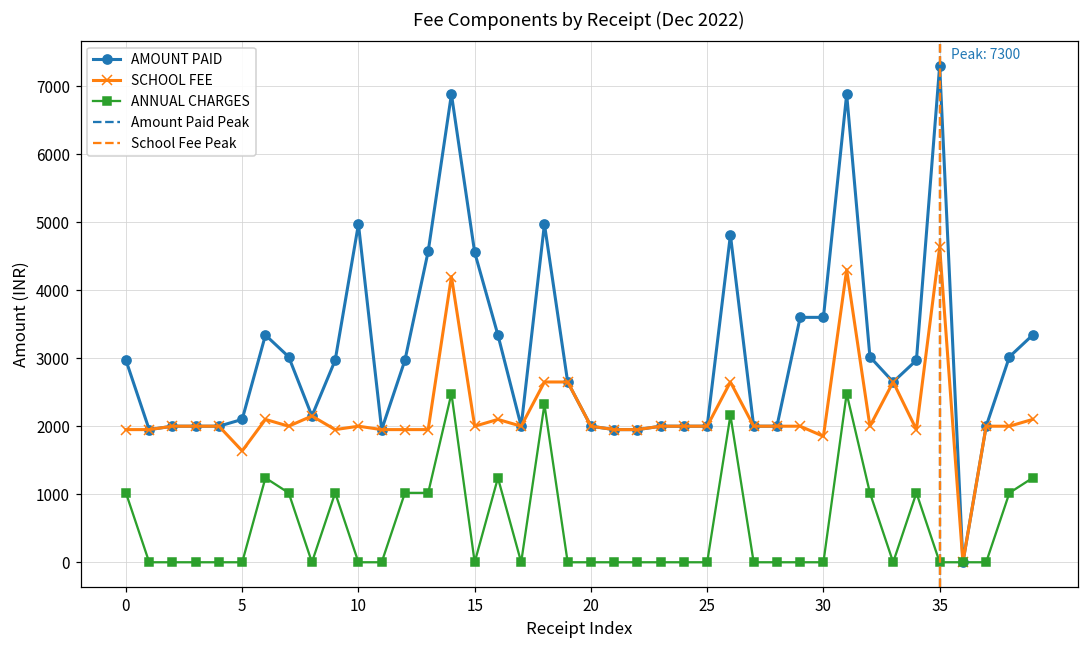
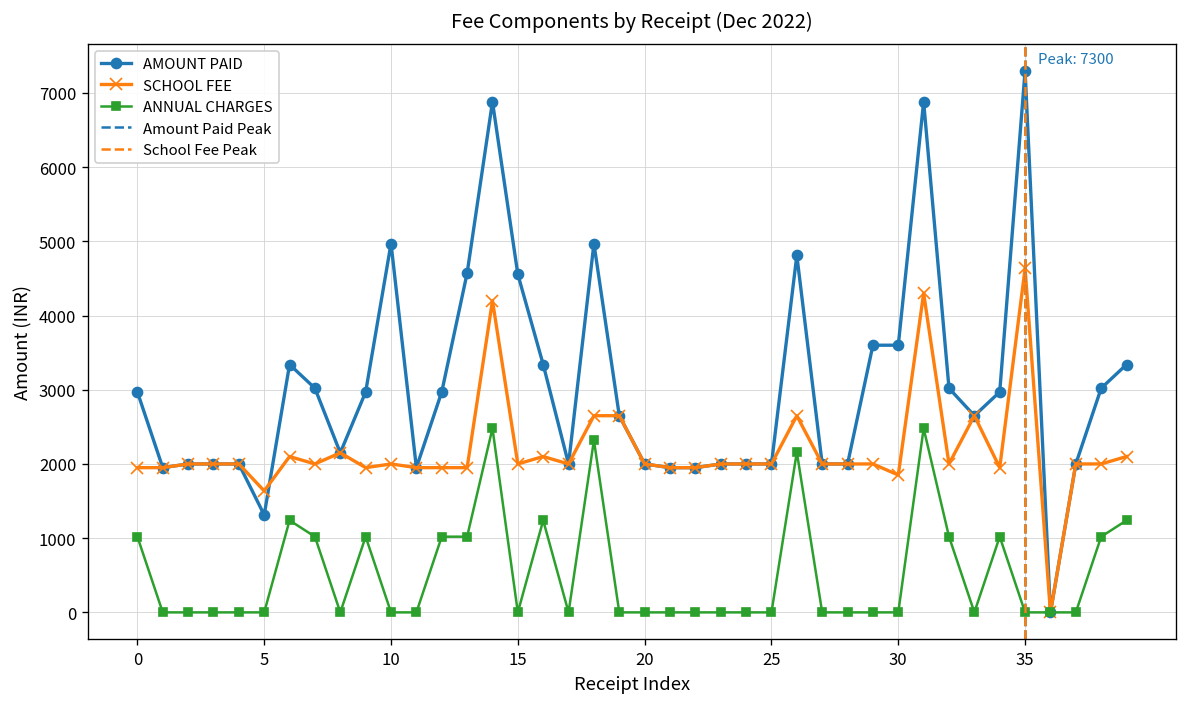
  {
    "AMOUNT PAID": {
      "0": 3000,
-     "5": 2100,
+     "5": 1300,
      "10": 5000,
      "15": 4600,
      "30": 3600
    },
    "SCHOOL FEE": {
      "0": 2000,
      "5": 1600,
      "10": 2000,
      "15": 2000,
      "30": 1900,
      "35": 4600
    },
    "ANNUAL CHARGES": {
      "0": 1000,
      "5": 0,
      "10": 0,
      "15": 0,
      "20": 0,
      "25": 0,
      "30": 0,
      "35": 0
    }
  }
